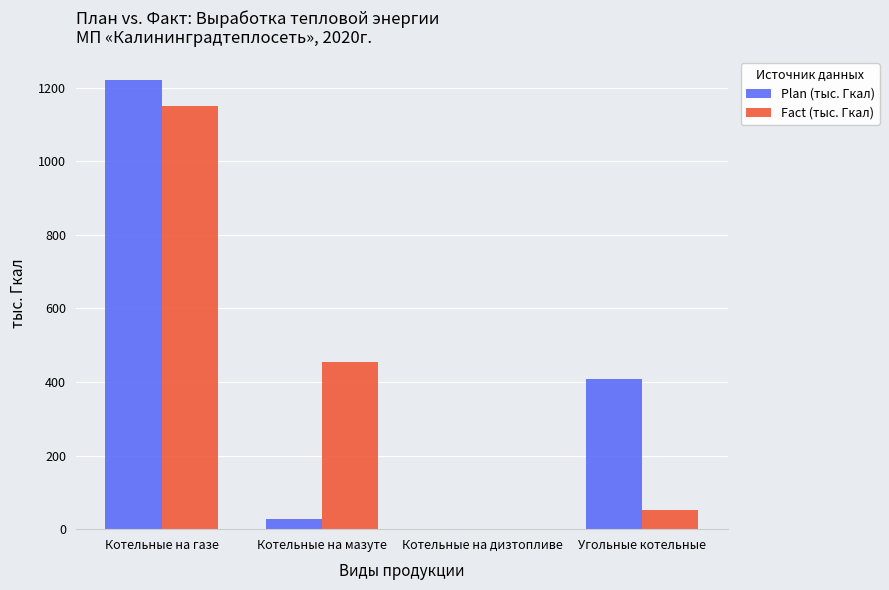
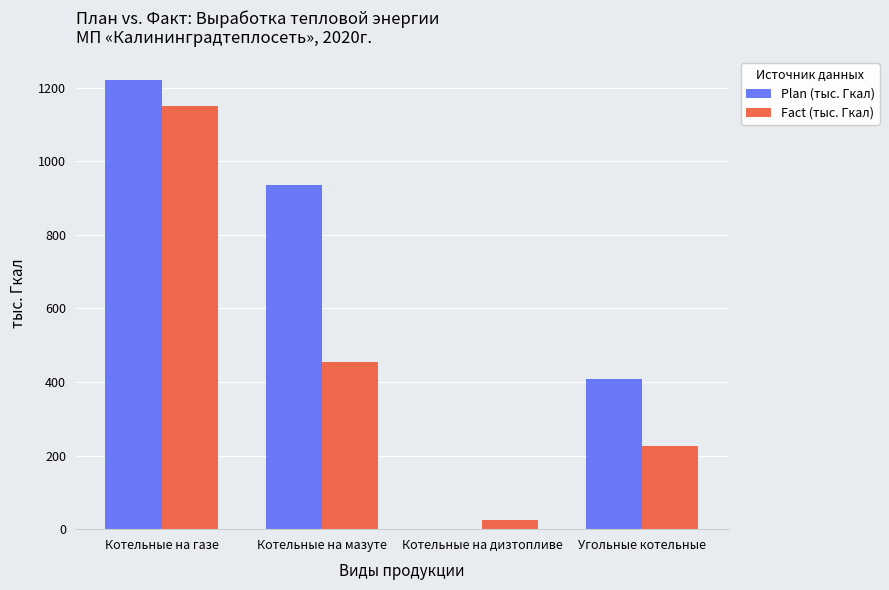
  {
    "Plan (тыс. Гкал)": {
      "Котельные на газе": 1220,
-     "Котельные на мазуте": 30,
+     "Котельные на мазуте": 940,
      "Угольные котельные": 410
    },
    "Fact (тыс. Гкал)": {
      "Котельные на газе": 1150,
      "Котельные на мазуте": 450,
-     "Котельные на дизтопливе": 0,
-     "Угольные котельные": 50
+     "Котельные на дизтопливе": 20,
+     "Угольные котельные": 230
    }
  }
